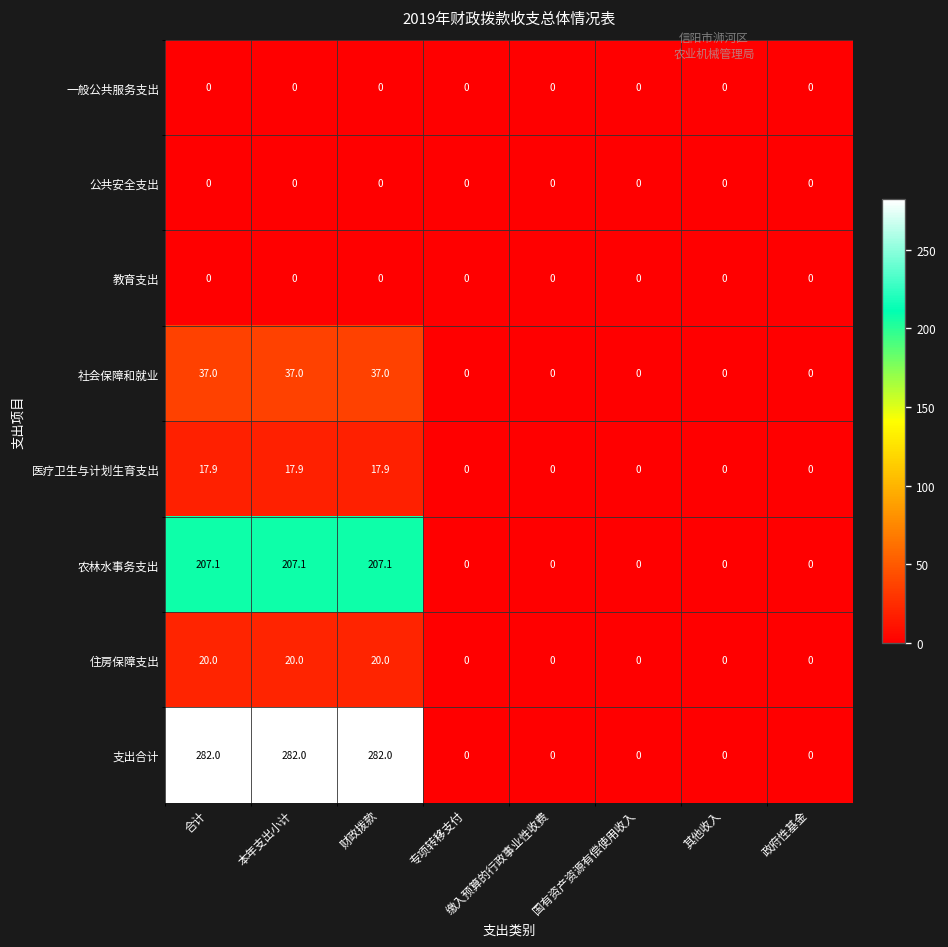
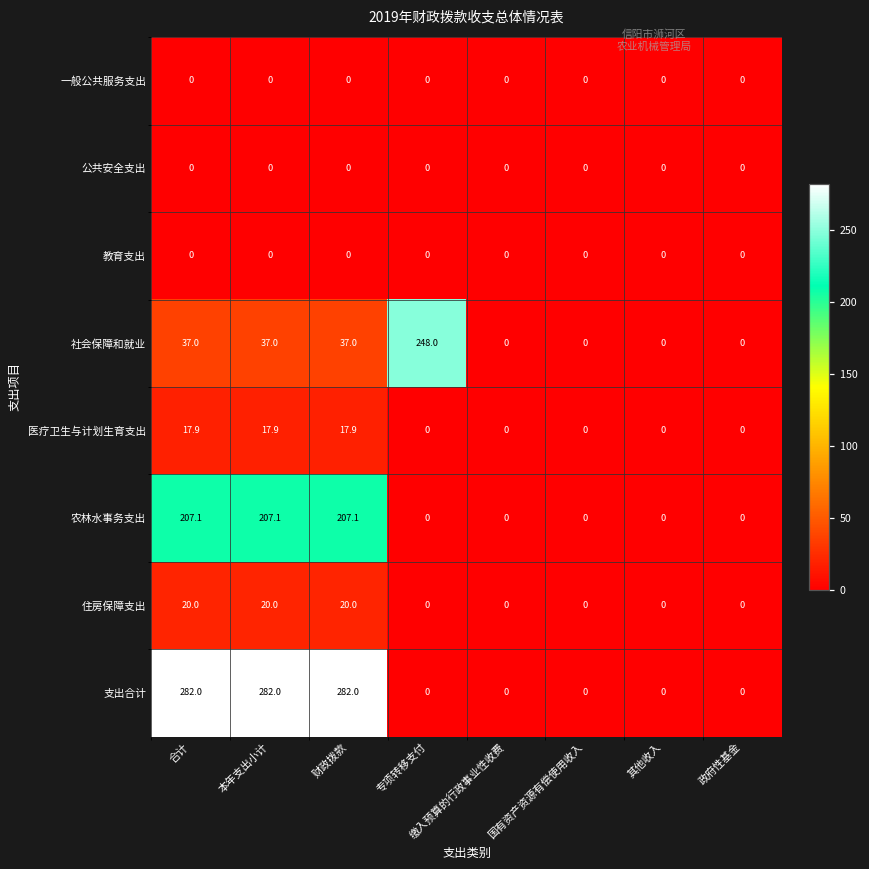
  {
    "一般公共服务支出": {
      "合计": 0,
      "本年支出小计": 0,
      "财政拨款": 0,
      "专项转移支付": 0,
      "缴入预算的行政事业性收费": 0,
      "国有资产资源有偿使用收入": 0,
      "其他收入": 0,
      "政府性基金": 0
    },
    "公共安全支出": {
      "合计": 0,
      "本年支出小计": 0,
      "财政拨款": 0,
      "专项转移支付": 0,
      "缴入预算的行政事业性收费": 0,
      "国有资产资源有偿使用收入": 0,
      "其他收入": 0,
      "政府性基金": 0
    },
    "教育支出": {
      "合计": 0,
      "本年支出小计": 0,
      "财政拨款": 0,
      "专项转移支付": 0,
      "缴入预算的行政事业性收费": 0,
      "国有资产资源有偿使用收入": 0,
      "其他收入": 0,
      "政府性基金": 0
    },
    "社会保障和就业": {
      "合计": 37.0,
      "本年支出小计": 37.0,
      "财政拨款": 37.0,
-     "专项转移支付": 0,
+     "专项转移支付": 248.0,
      "缴入预算的行政事业性收费": 0,
      "国有资产资源有偿使用收入": 0,
      "其他收入": 0,
      "政府性基金": 0
    },
    "医疗卫生与计划生育支出": {
      "合计": 17.9,
      "本年支出小计": 17.9,
      "财政拨款": 17.9,
      "专项转移支付": 0,
      "缴入预算的行政事业性收费": 0,
      "国有资产资源有偿使用收入": 0,
      "其他收入": 0,
      "政府性基金": 0
    },
    "农林水事务支出": {
      "合计": 207.1,
      "本年支出小计": 207.1,
      "财政拨款": 207.1,
      "专项转移支付": 0,
      "缴入预算的行政事业性收费": 0,
      "国有资产资源有偿使用收入": 0,
      "其他收入": 0,
      "政府性基金": 0
    },
    "住房保障支出": {
      "合计": 20.0,
      "本年支出小计": 20.0,
      "财政拨款": 20.0,
      "专项转移支付": 0,
      "缴入预算的行政事业性收费": 0,
      "国有资产资源有偿使用收入": 0,
      "其他收入": 0,
      "政府性基金": 0
    },
    "支出合计": {
      "合计": 282.0,
      "本年支出小计": 282.0,
      "财政拨款": 282.0,
      "专项转移支付": 0,
      "缴入预算的行政事业性收费": 0,
      "国有资产资源有偿使用收入": 0,
      "其他收入": 0,
      "政府性基金": 0
    }
  }
